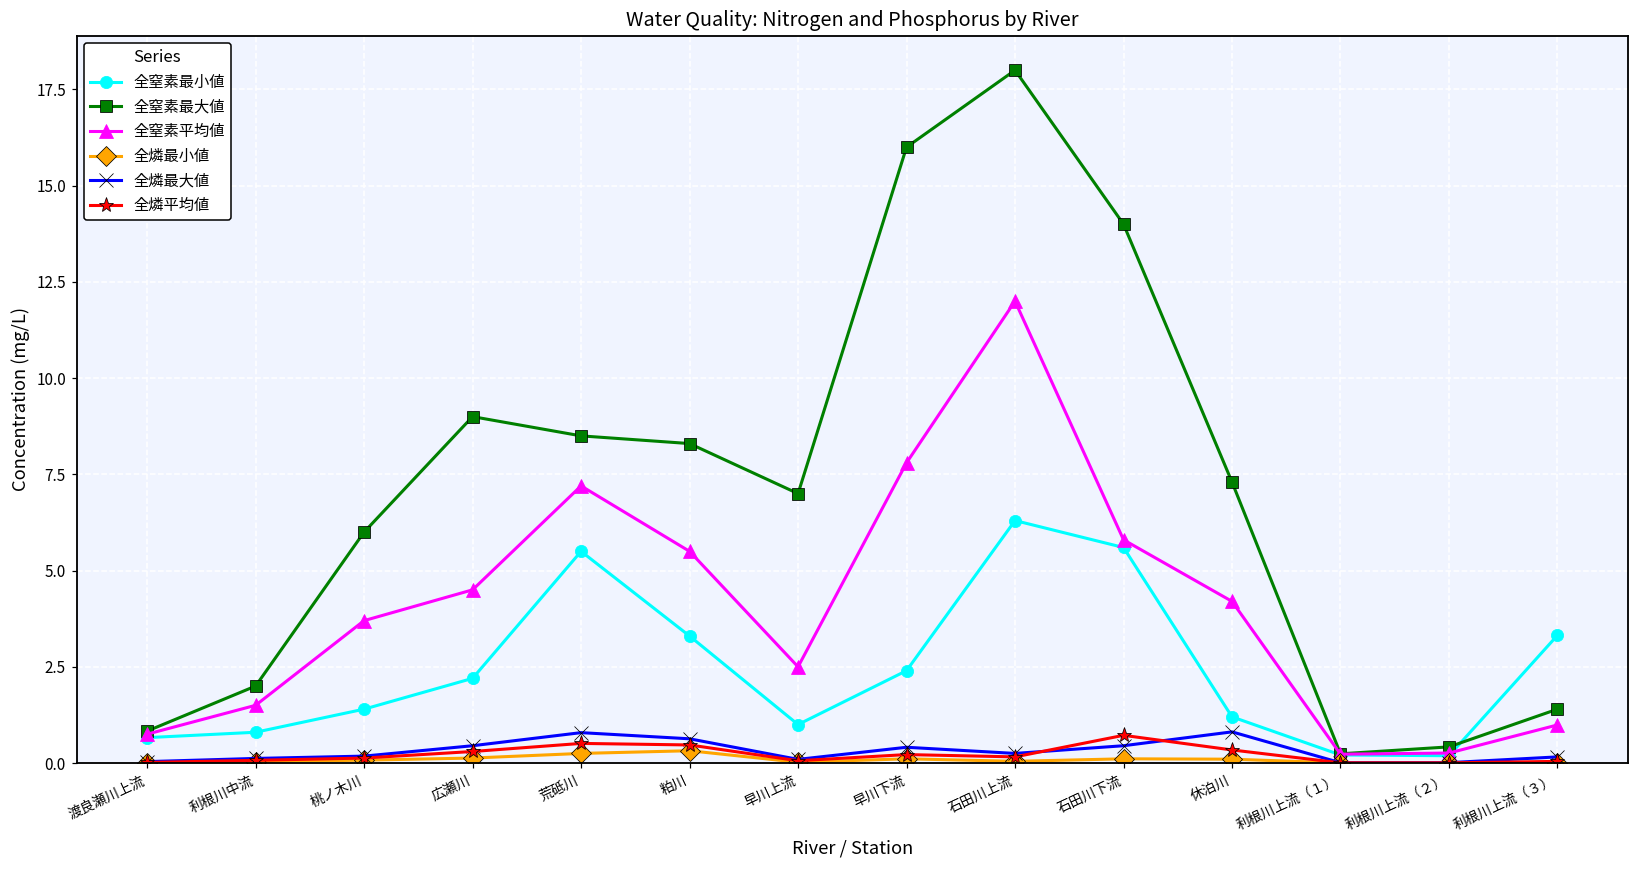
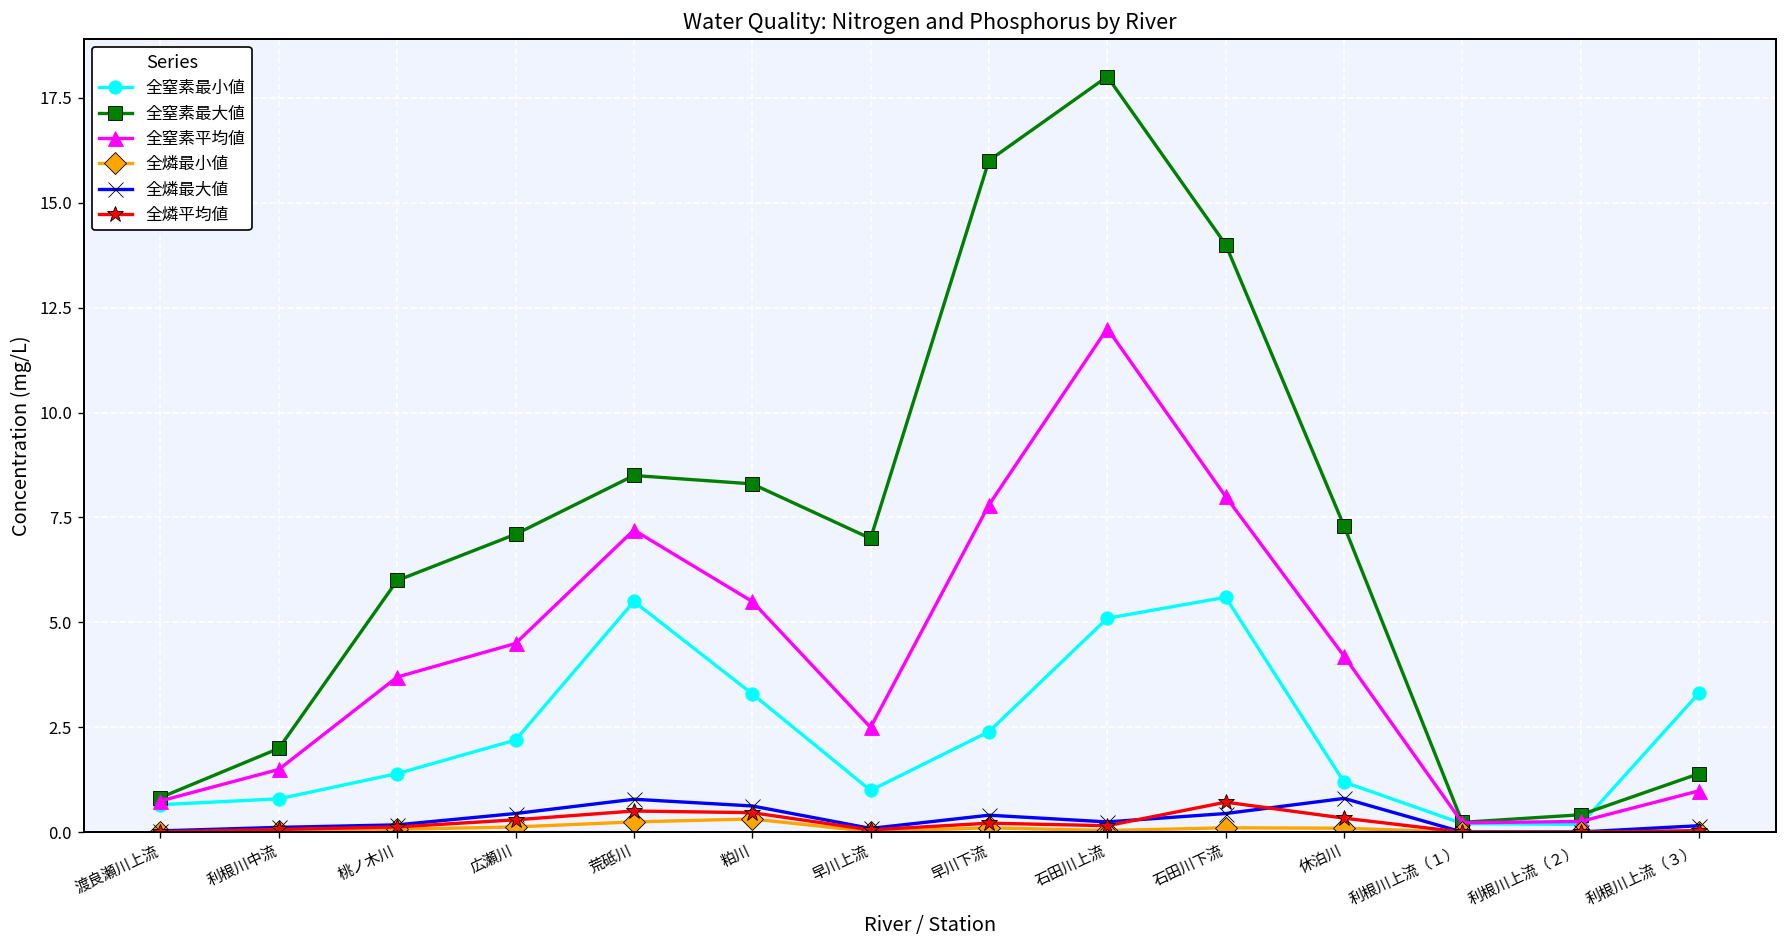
  {
    "全窒素最小値": {
      "渡良瀬川上流": 0.7,
      "利根川中流": 0.8,
      "桃ノ木川": 1.4,
      "広瀬川": 2.2,
      "荒砥川": 5.5,
      "粕川": 3.3,
      "早川上流": 1.0,
      "早川下流": 2.4,
-     "石田川上流": 6.3,
+     "石田川上流": 5.1,
      "石田川下流": 5.6,
      "休泊川": 1.2,
      "利根川上流（３）": 3.3
    },
    "全窒素最大値": {
      "渡良瀬川上流": 0.8,
      "利根川中流": 2.0,
      "桃ノ木川": 6.0,
-     "広瀬川": 9.0,
+     "広瀬川": 7.1,
      "荒砥川": 8.5,
      "粕川": 8.3,
      "早川上流": 7.0,
      "早川下流": 16.0,
      "石田川上流": 18.0,
      "石田川下流": 14.0,
      "休泊川": 7.3,
      "利根川上流（２）": 0.4,
      "利根川上流（３）": 1.4
    },
    "全窒素平均値": {
      "渡良瀬川上流": 0.8,
      "利根川中流": 1.5,
      "桃ノ木川": 3.7,
      "広瀬川": 4.5,
      "荒砥川": 7.2,
      "粕川": 5.5,
      "早川上流": 2.5,
      "早川下流": 7.8,
      "石田川上流": 12.0,
-     "石田川下流": 5.8,
+     "石田川下流": 8.0,
      "休泊川": 4.2,
      "利根川上流（３）": 1.0
    },
    "全燐最小値": {
      "広瀬川": 0.1,
      "荒砥川": 0.3,
      "粕川": 0.3,
      "早川下流": 0.1,
      "石田川上流": 0.0,
      "石田川下流": 0.1,
      "休泊川": 0.1
    },
    "全燐最大値": {
      "広瀬川": 0.5,
      "荒砥川": 0.8,
      "粕川": 0.6,
      "早川下流": 0.4,
      "石田川上流": 0.3,
      "石田川下流": 0.5,
      "休泊川": 0.8,
      "利根川上流（３）": 0.2
    },
    "全燐平均値": {
      "広瀬川": 0.3,
      "荒砥川": 0.5,
      "粕川": 0.5,
      "早川下流": 0.2,
      "石田川上流": 0.2,
      "石田川下流": 0.7,
      "休泊川": 0.3
    }
  }
